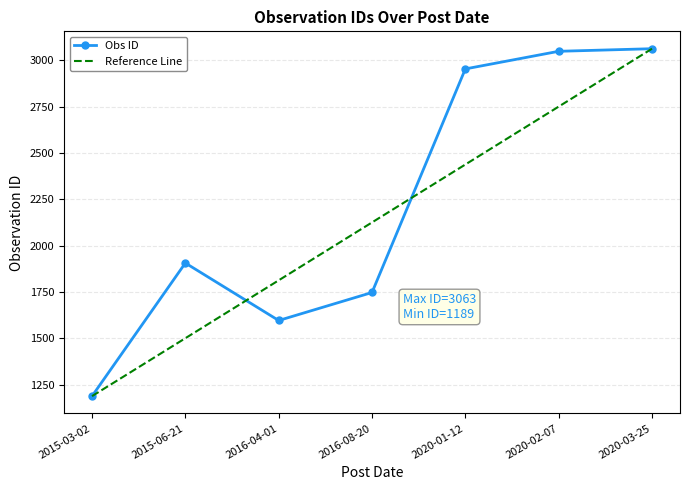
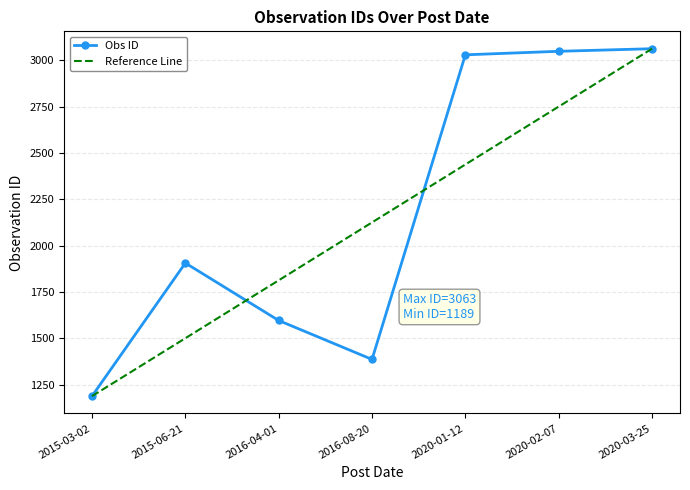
  {
    "Obs ID": {
      "2015-06-21": 1910,
      "2016-04-01": 1600,
-     "2016-08-20": 1750,
-     "2020-01-12": 2950,
+     "2016-08-20": 1390,
+     "2020-01-12": 3030,
      "2020-02-07": 3050
    }
  }
